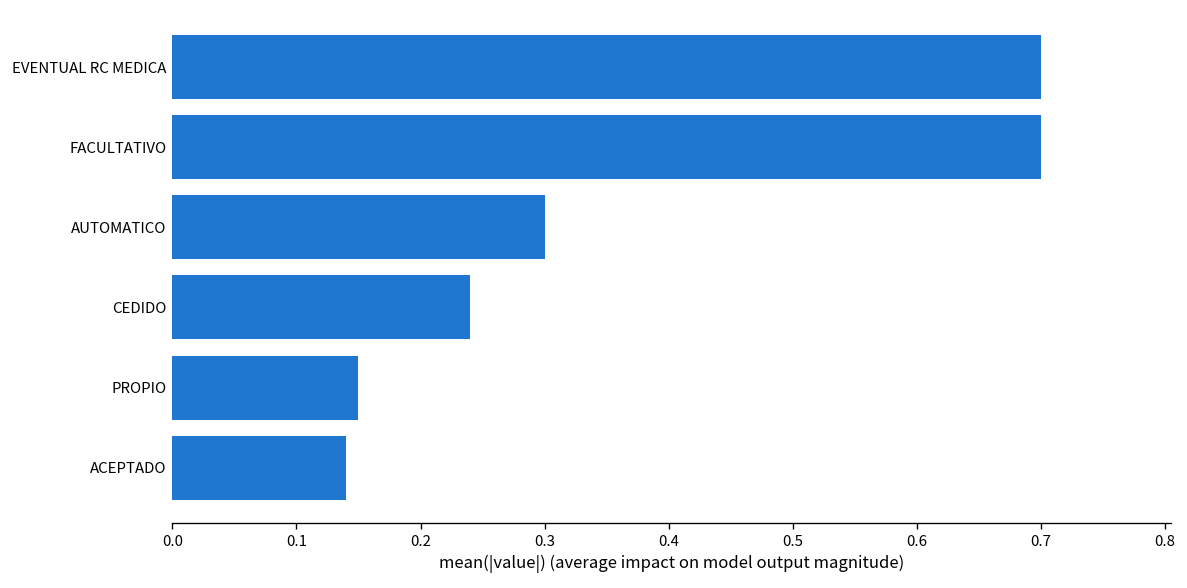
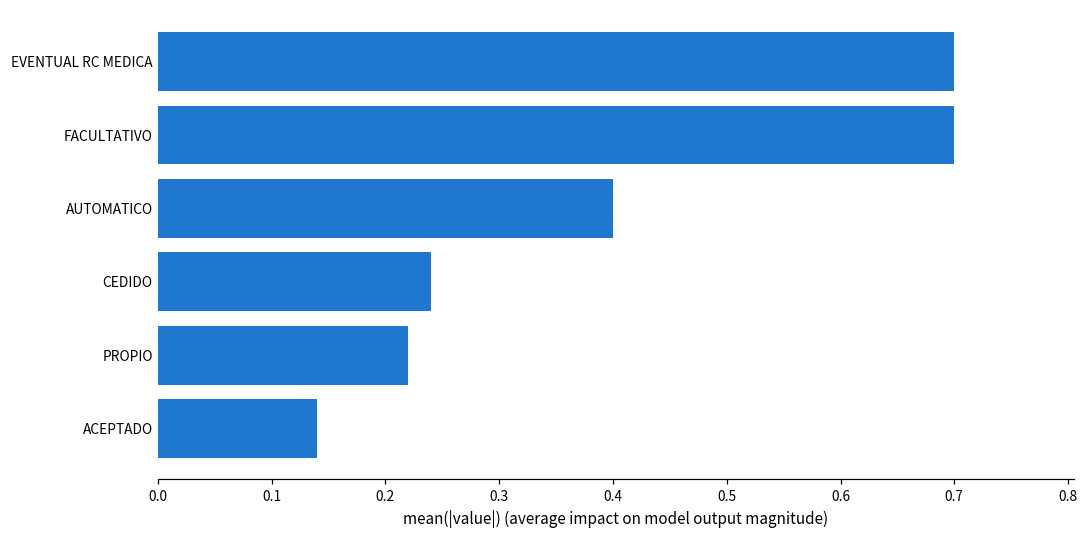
  {
    "EVENTUAL RC MEDICA": 0.70,
    "FACULTATIVO": 0.70,
-   "AUTOMATICO": 0.3,
+   "AUTOMATICO": 0.4,
    "CEDIDO": 0.24,
-   "PROPIO": 0.15,
+   "PROPIO": 0.22,
    "ACEPTADO": 0.14
  }
